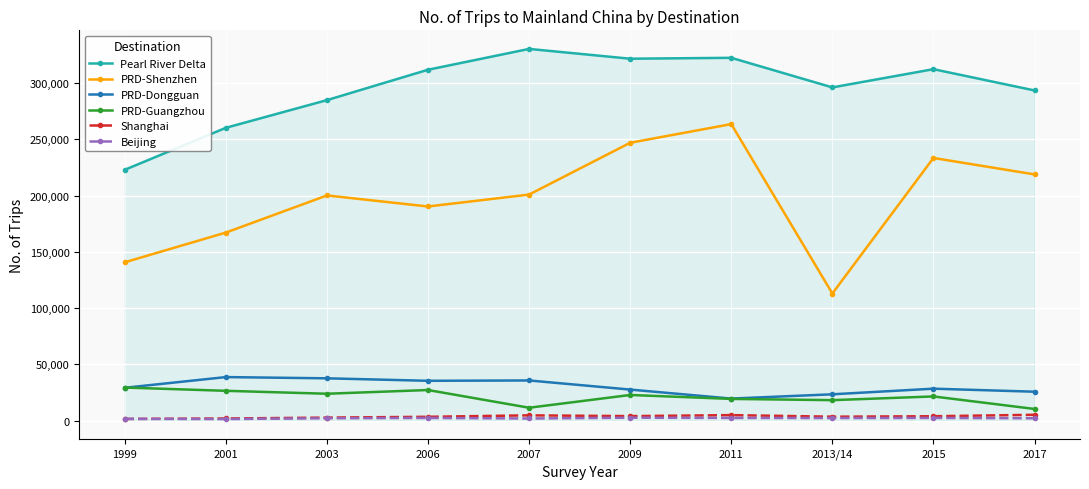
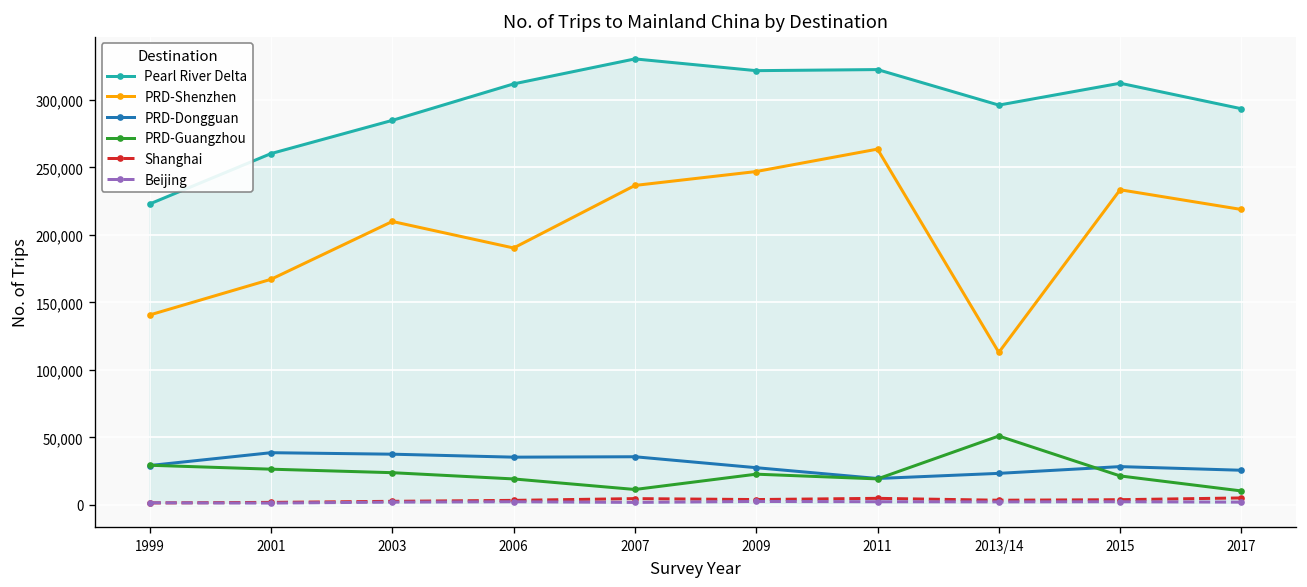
  {
    "PRD-Shenzhen": {
      "1999": "141,000",
      "2001": "167,000",
-     "2003": "200,000",
+     "2003": "210,000",
      "2006": "190,000",
-     "2007": "201,000",
+     "2007": "237,000",
      "2009": "247,000",
      "2011": "264,000",
      "2013/14": "113,000",
      "2015": "233,000",
      "2017": "219,000"
    },
    "PRD-Guangzhou": {
      "2001": "27,000",
      "2003": "24,000",
-     "2006": "27,000",
+     "2006": "19,000",
      "2007": "11,000",
      "2009": "23,000",
-     "2013/14": "18,000",
+     "2013/14": "51,000",
      "2015": "22,000",
      "2017": "10,000"
    },
    "Shanghai": {
      "2007": "5,000",
      "2011": "5,000",
      "2017": "5,000"
    },
    "Beijing": {
      "2007": "2,000",
      "2011": "2,000",
      "2017": "2,000"
    }
  }
